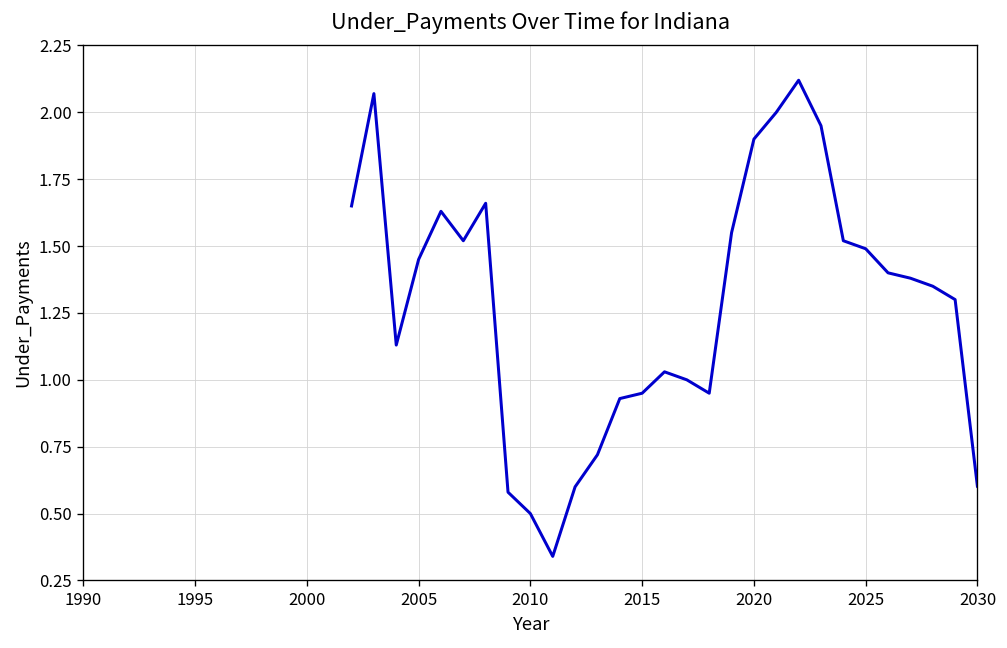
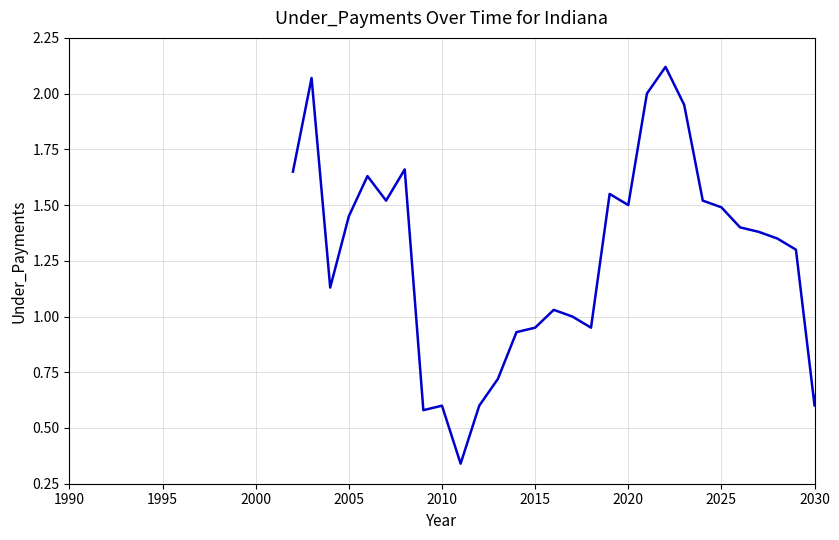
  {
    "2005": 1.45,
-   "2010": 0.5,
+   "2010": 0.6,
    "2015": 0.95,
-   "2020": 1.9,
+   "2020": 1.5,
    "2025": 1.5,
    "2030": 0.6
  }
